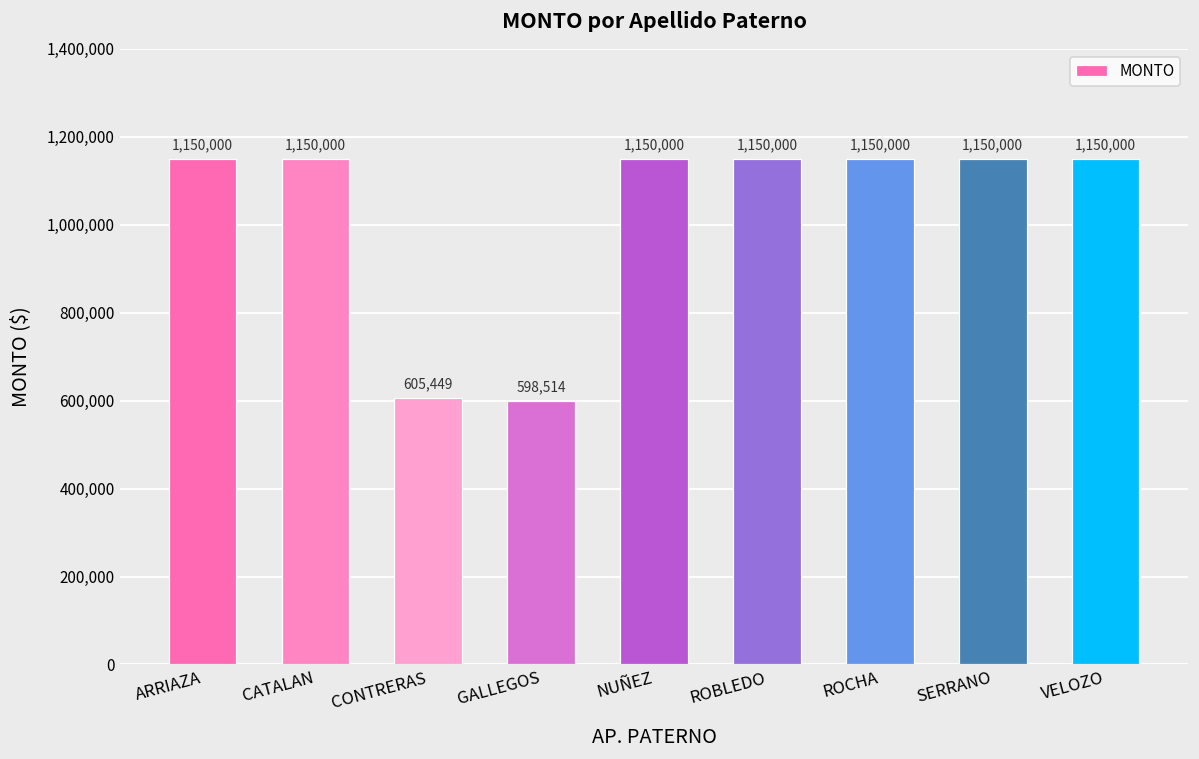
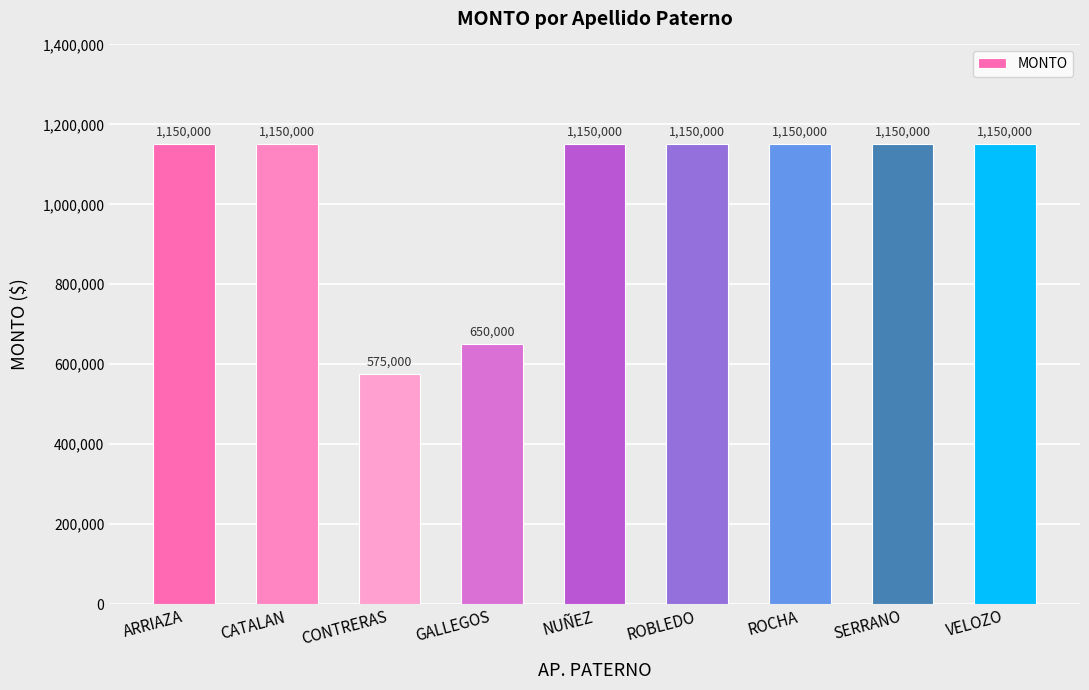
  {
    "ARRIAZA": "1,150,000",
    "CATALAN": "1,150,000",
-   "CONTRERAS": "605,449",
-   "GALLEGOS": "598,514",
+   "CONTRERAS": "575,000",
+   "GALLEGOS": "650,000",
    "NUÑEZ": "1,150,000",
    "ROBLEDO": "1,150,000",
    "ROCHA": "1,150,000",
    "SERRANO": "1,150,000",
    "VELOZO": "1,150,000"
  }
